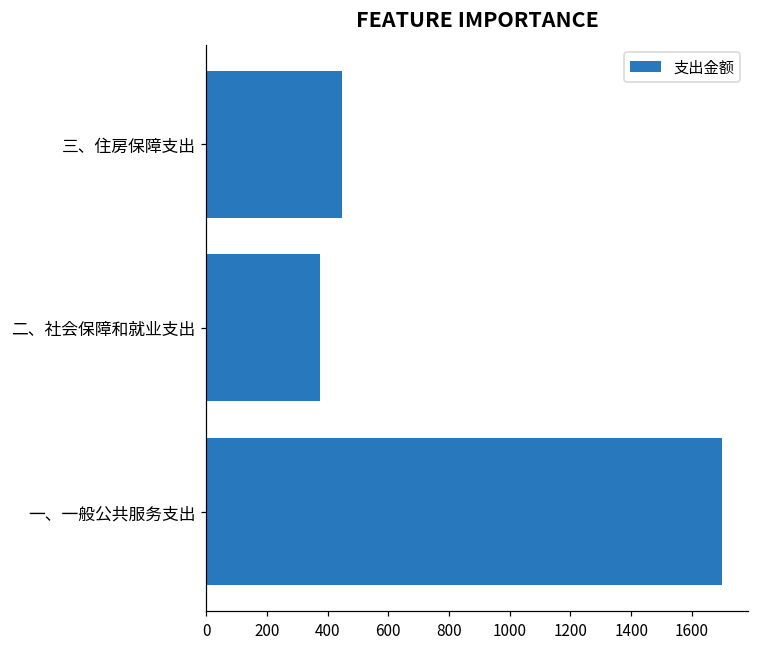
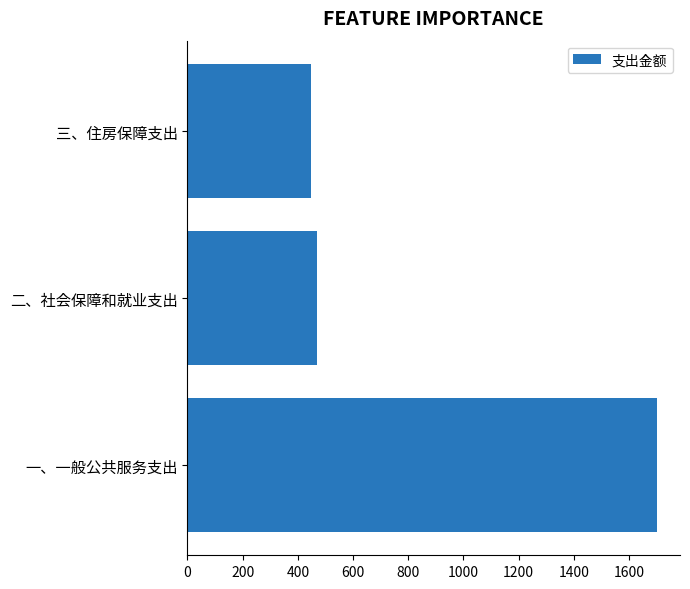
  {
    "三、住房保障支出": 450,
-   "二、社会保障和就业支出": 380,
+   "二、社会保障和就业支出": 470,
    "一、一般公共服务支出": 1700
  }
